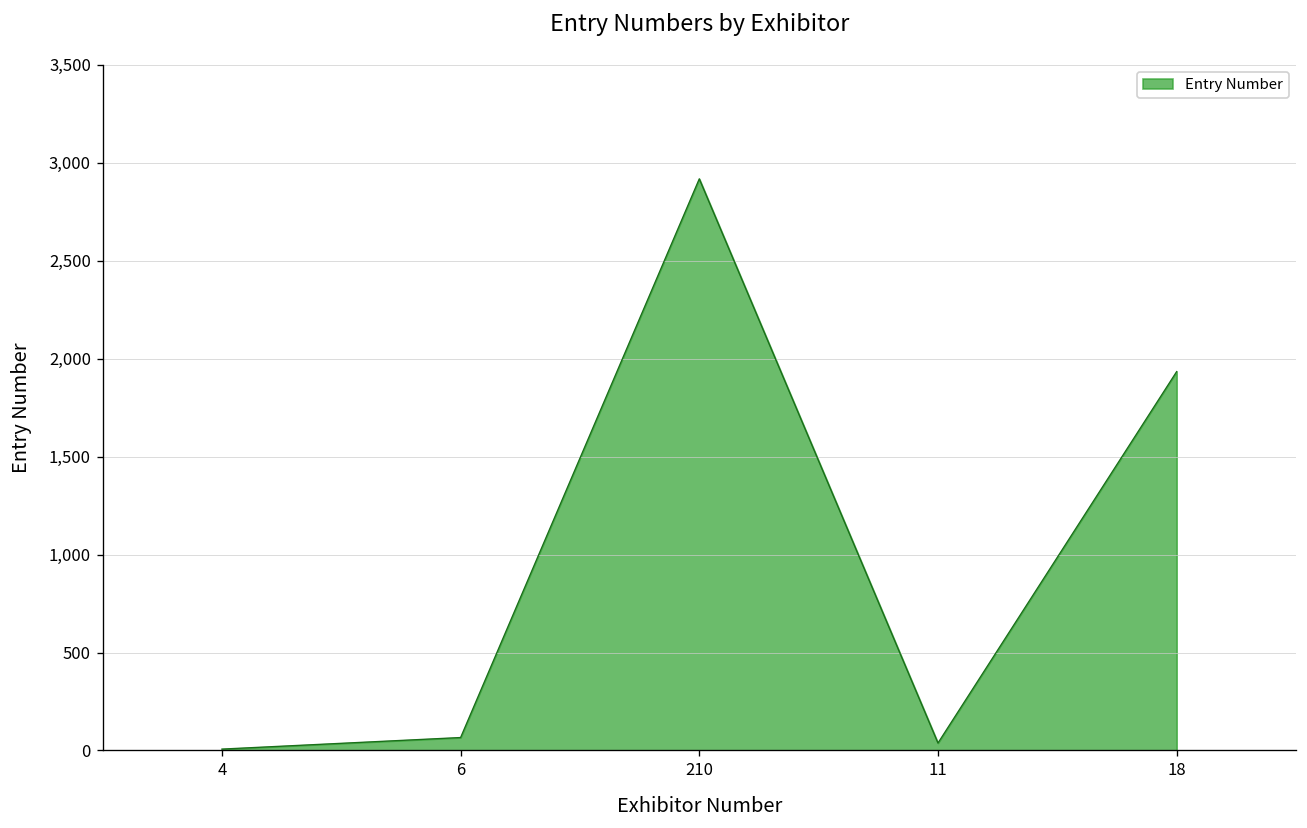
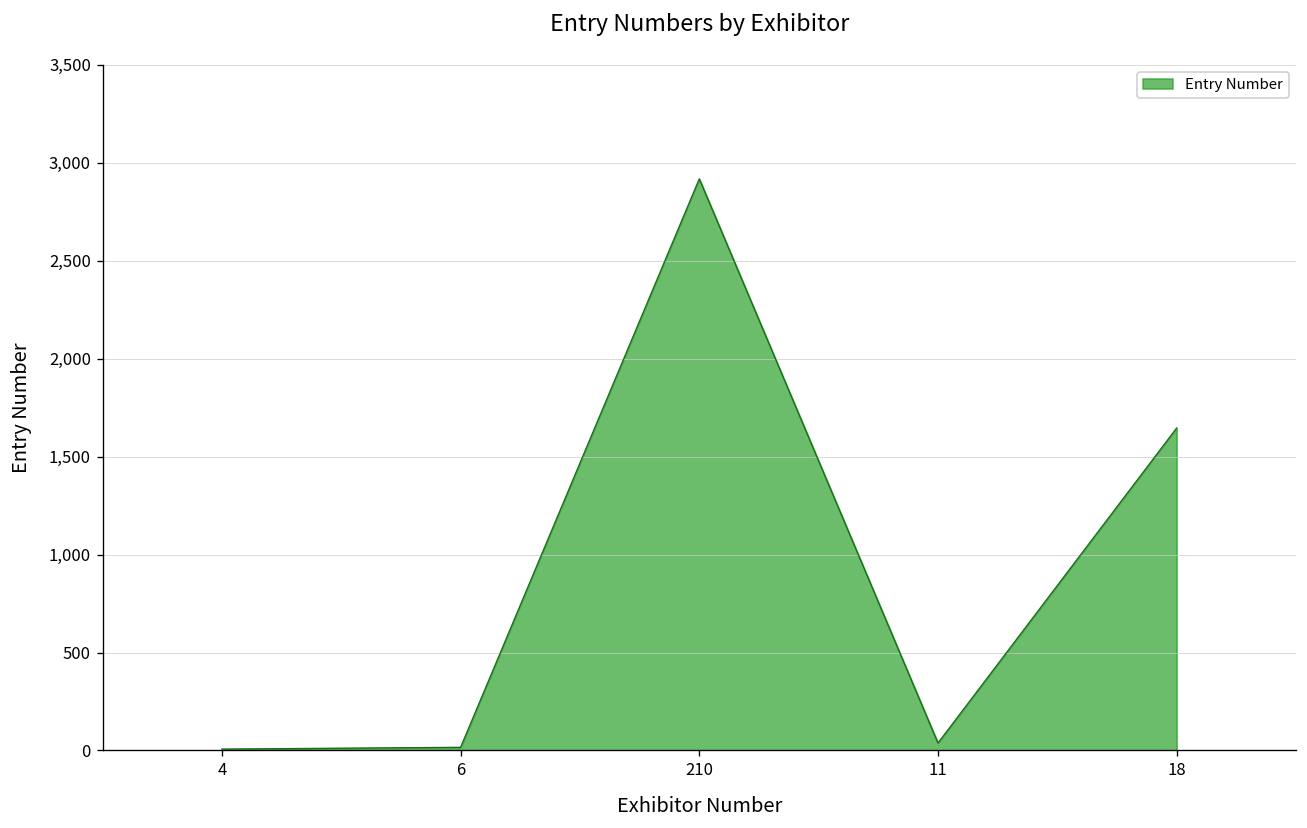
  {
    "4": "10",
-   "6": "70",
+   "6": "20",
    "210": "2,920",
    "11": "40",
-   "18": "1,930"
+   "18": "1,650"
  }
